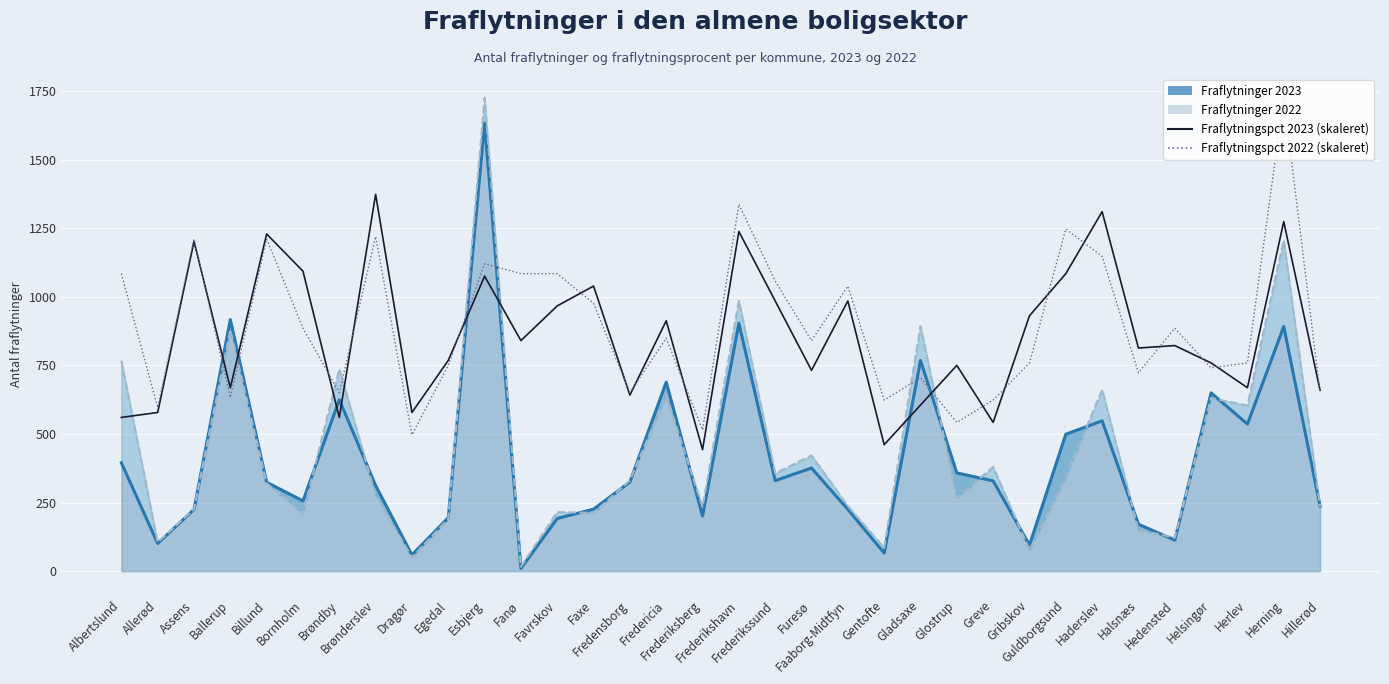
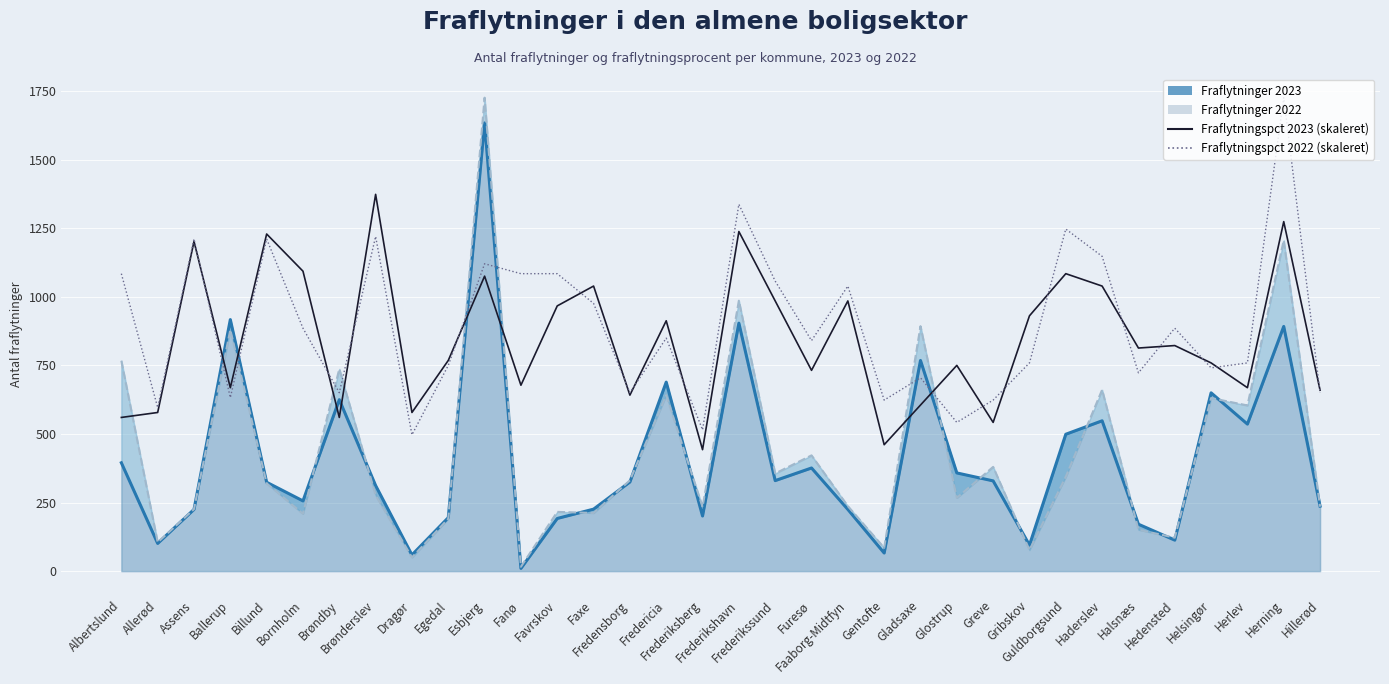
  {
    "Fraflytninger 2022": {
      "Ballerup": 880,
      "Bornholm": 210,
      "Brønderslev": 280,
      "Faxe": 210,
      "Fredericia": 640,
      "Glostrup": 270,
      "Gribskov": 80,
      "Guldborgsund": 340,
      "Halsnæs": 150,
      "Helsingør": 630
    },
    "Fraflytningspct 2023 (skaleret)": {
      "Albertslund": 560,
      "Allerød": 580,
      "Ballerup": 670,
      "Billund": 1230,
      "Bornholm": 1090,
      "Brøndby": 560,
      "Brønderslev": 1370,
      "Dragør": 580,
      "Egedal": 770,
      "Esbjerg": 1080,
-     "Fanø": 840,
+     "Fanø": 680,
      "Favrskov": 970,
      "Faxe": 1040,
      "Fredericia": 910,
      "Frederiksberg": 440,
      "Frederikshavn": 1240,
      "Frederikssund": 980,
      "Furesø": 730,
      "Faaborg-Midtfyn": 980,
      "Gentofte": 460,
      "Gladsaxe": 610,
      "Glostrup": 750,
      "Greve": 540,
      "Gribskov": 930,
      "Guldborgsund": 1080,
-     "Haderslev": 1310,
+     "Haderslev": 1040,
      "Halsnæs": 810,
      "Hedensted": 820,
      "Helsingør": 760,
      "Herlev": 670,
      "Herning": 1270
    },
    "Fraflytningspct 2022 (skaleret)": {
      "Albertslund": 1080,
      "Allerød": 600,
      "Ballerup": 630,
      "Billund": 1210,
      "Bornholm": 890,
      "Brøndby": 650,
      "Brønderslev": 1220,
      "Dragør": 500,
      "Egedal": 750,
      "Esbjerg": 1120,
      "Fanø": 1080,
      "Favrskov": 1080,
      "Faxe": 980,
      "Fredericia": 850,
      "Frederiksberg": 520,
      "Frederikshavn": 1340,
      "Frederikssund": 1060,
      "Furesø": 840,
      "Faaborg-Midtfyn": 1040,
      "Gentofte": 620,
      "Gladsaxe": 700,
      "Glostrup": 540,
      "Greve": 620,
      "Gribskov": 760,
      "Guldborgsund": 1250,
      "Haderslev": 1150,
      "Halsnæs": 720,
      "Hedensted": 890,
      "Helsingør": 740,
      "Herlev": 760
    }
  }
